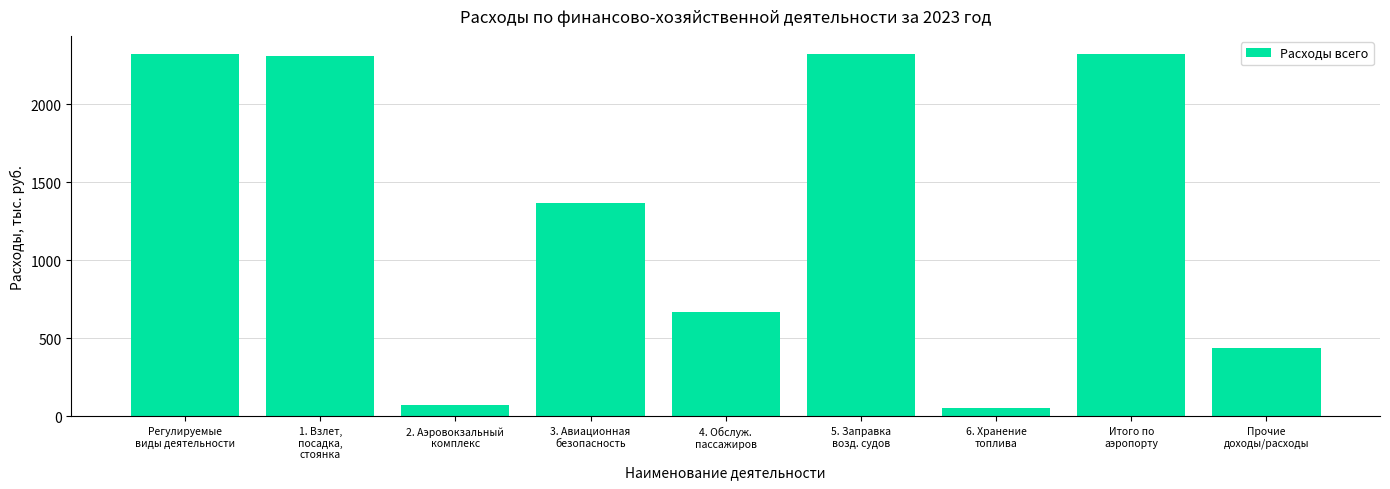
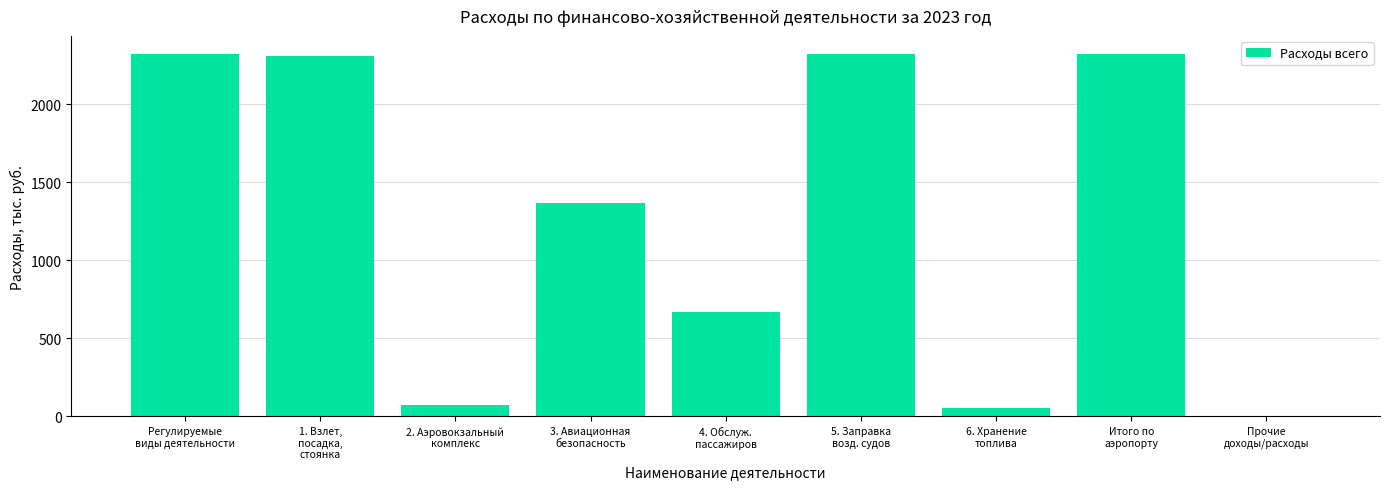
  {
    "Регулируемые виды деятельности": 2320,
    "1. Взлет, посадка, стоянка": 2310,
    "2. Аэровокзальный комплекс": 70,
    "3. Авиационная безопасность": 1370,
    "4. Обслуж. пассажиров": 670,
    "5. Заправка возд. судов": 2320,
    "6. Хранение топлива": 50,
    "Итого по аэропорту": 2320,
-   "Прочие доходы/расходы": 440
+   "Прочие доходы/расходы": 0
  }
